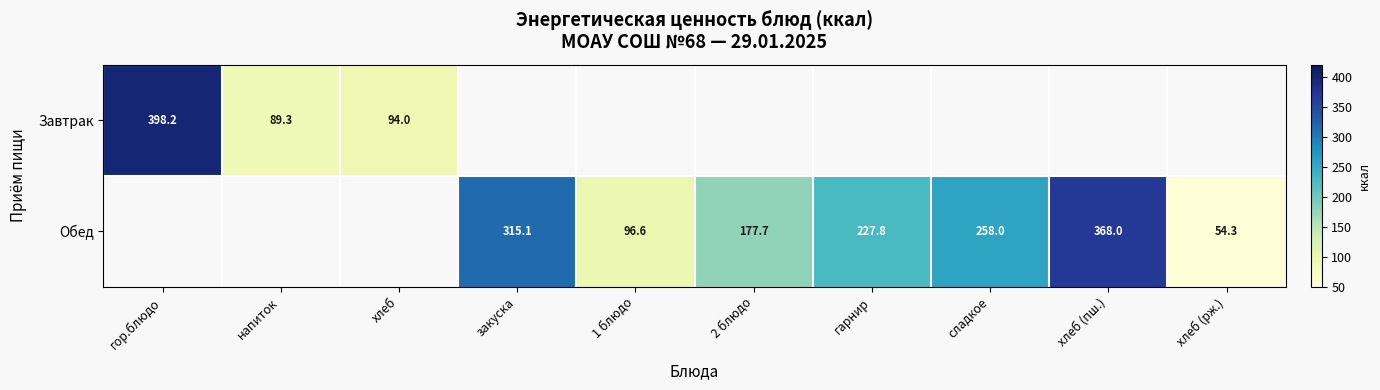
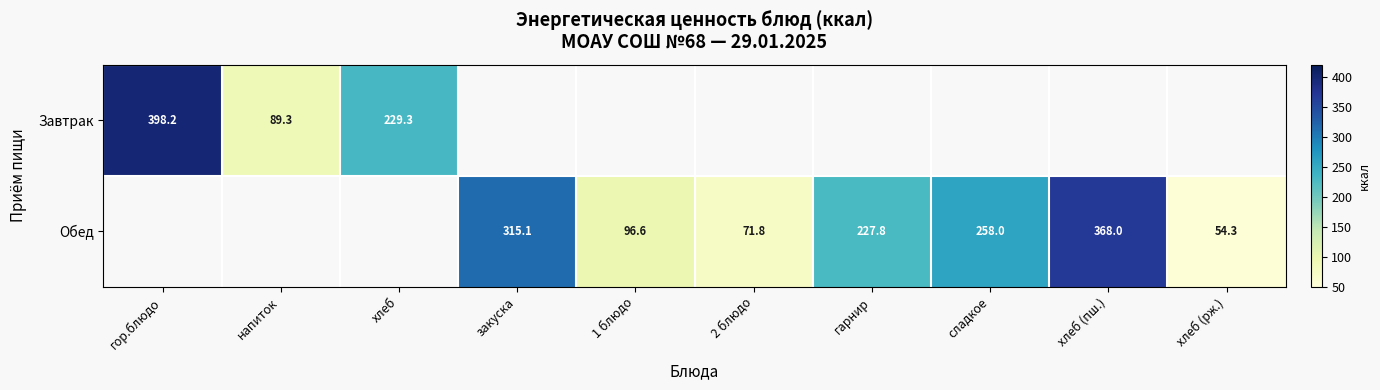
  {
    "Завтрак": {
      "гор.блюдо": 398.2,
      "напиток": 89.3,
-     "хлеб": 94.0
+     "хлеб": 229.3
    },
    "Обед": {
      "закуска": 315.1,
      "1 блюдо": 96.6,
-     "2 блюдо": 177.7,
+     "2 блюдо": 71.8,
      "гарнир": 227.8,
      "сладкое": 258.0,
      "хлеб (пш.)": 368.0,
      "хлеб (рж.)": 54.3
    }
  }
